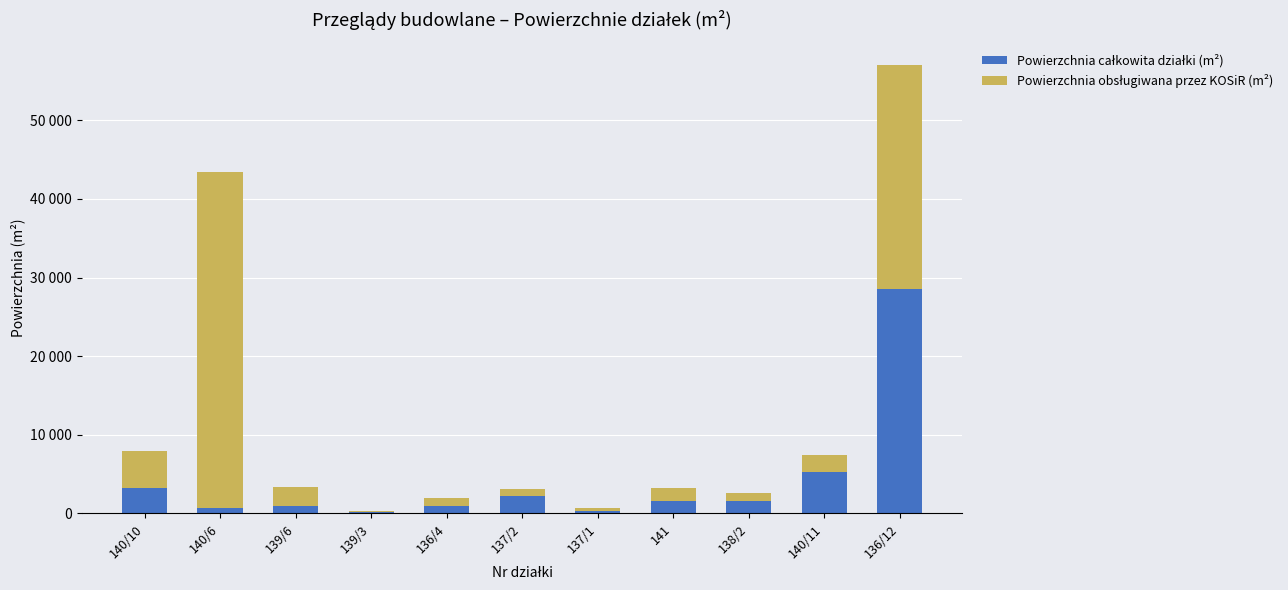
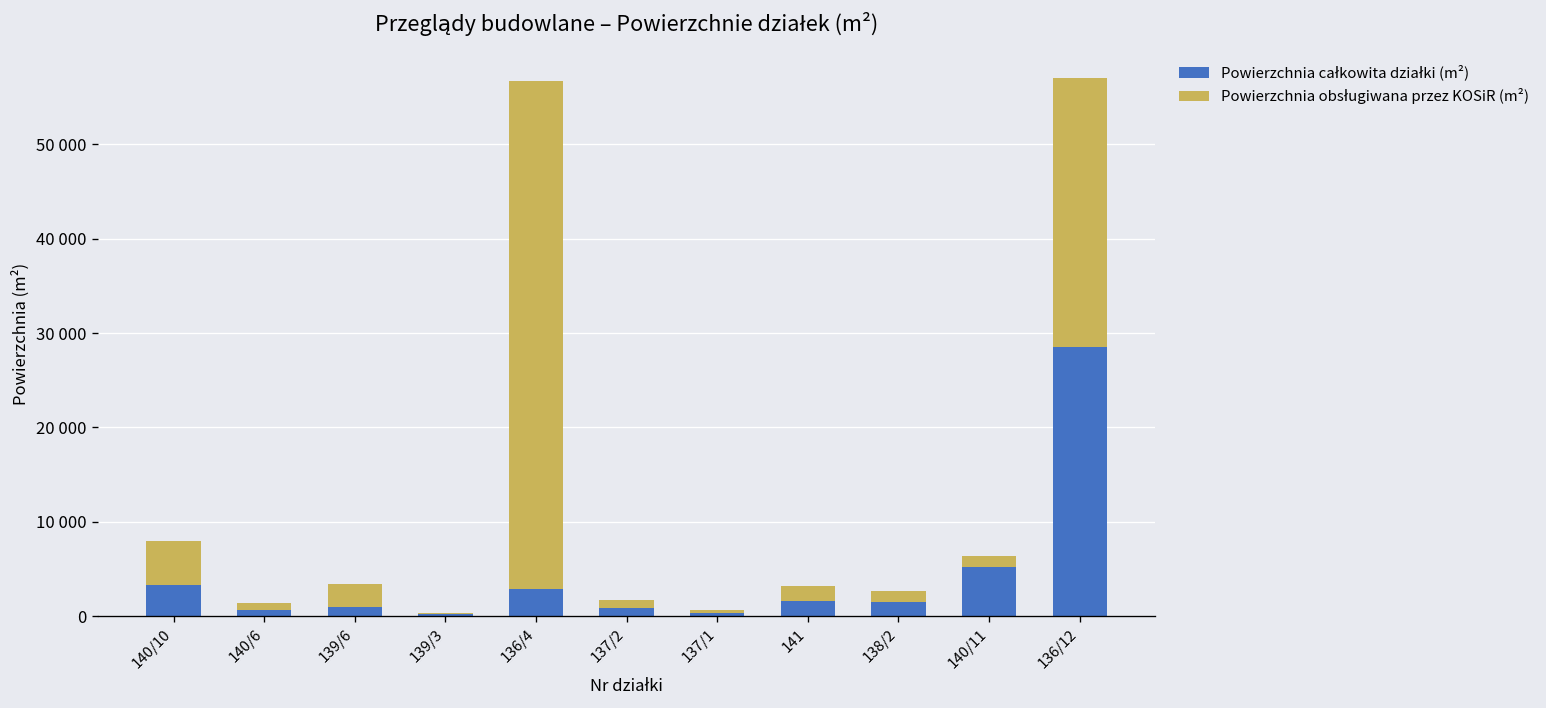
  {
    "Powierzchnia całkowita działki (m²)": {
      "140/10": 3000,
      "140/6": 1000,
      "139/6": 1000,
-     "136/4": 1000,
-     "137/2": 2000,
+     "136/4": 3000,
+     "137/2": 1000,
      "137/1": 0,
      "141": 2000,
      "138/2": 2000,
      "140/11": 5000,
      "136/12": 29000
    },
    "Powierzchnia obsługiwana przez KOSiR (m²)": {
      "140/10": 5000,
-     "140/6": 43000,
+     "140/6": 1000,
      "139/6": 2000,
-     "136/4": 1000,
+     "136/4": 54000,
      "137/2": 1000,
      "137/1": 0,
      "141": 2000,
      "138/2": 1000,
-     "140/11": 2000,
+     "140/11": 1000,
      "136/12": 29000
    }
  }
